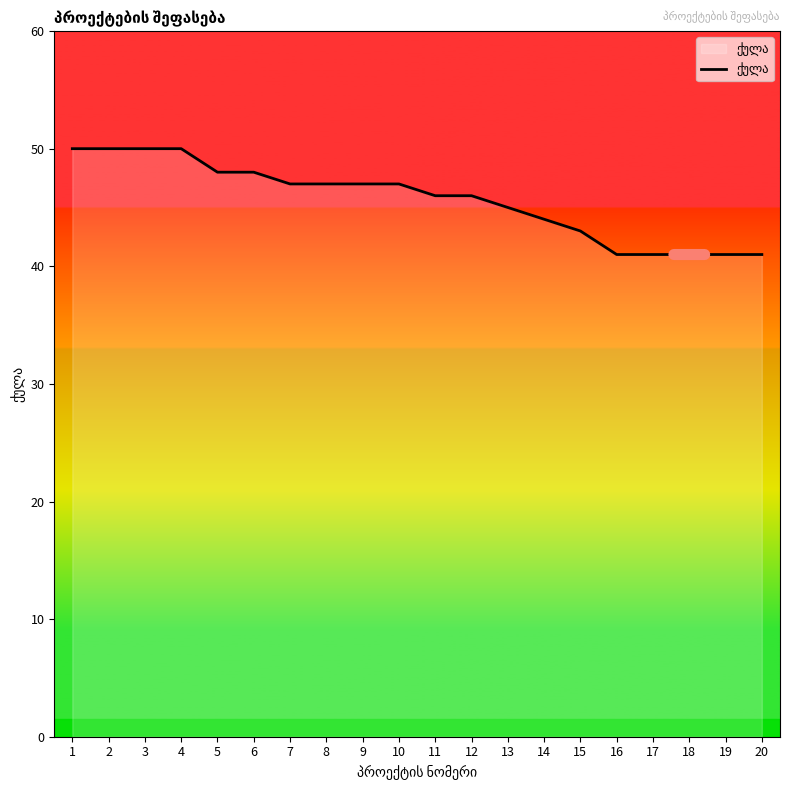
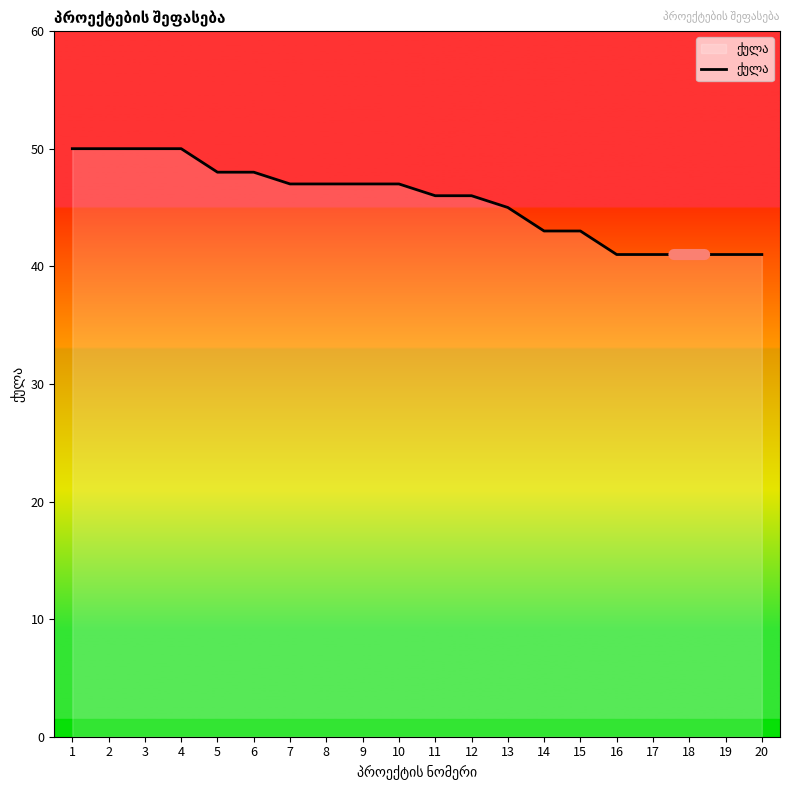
  {
    "1": 50,
    "2": 50,
    "3": 50,
    "4": 50,
    "5": 48,
    "6": 48,
    "7": 47,
    "8": 47,
    "9": 47,
    "10": 47,
    "11": 46,
    "12": 46,
    "13": 45,
-   "14": 44,
+   "14": 43,
    "15": 43,
    "16": 41,
    "17": 41,
    "18": 41,
    "19": 41,
    "20": 41
  }
